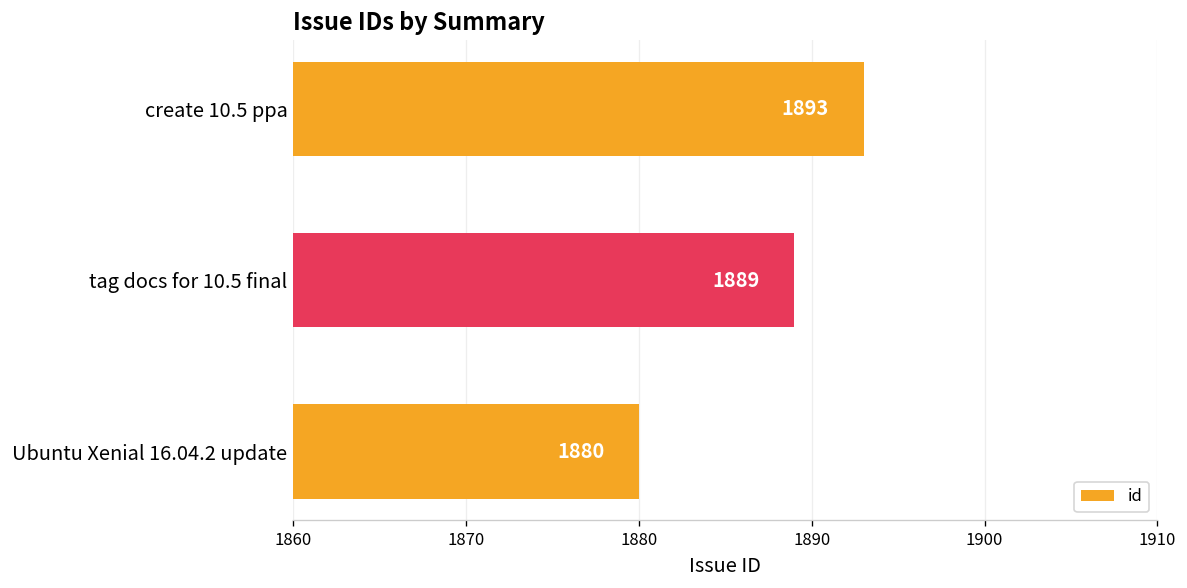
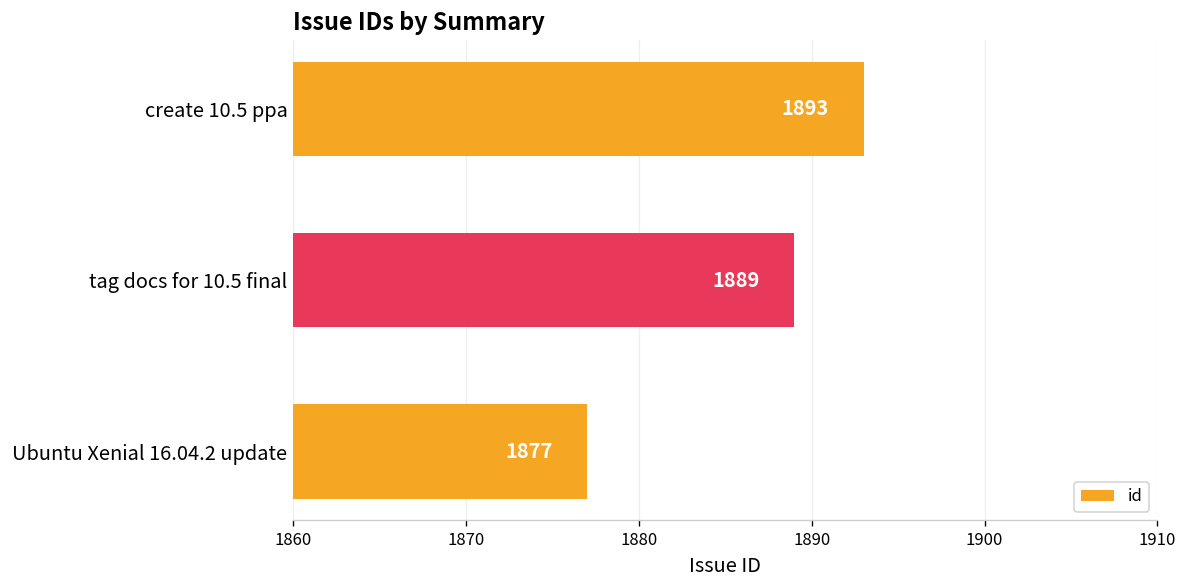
  {
    "create 10.5 ppa": 1893,
    "tag docs for 10.5 final": 1889,
-   "Ubuntu Xenial 16.04.2 update": 1880
+   "Ubuntu Xenial 16.04.2 update": 1877
  }
